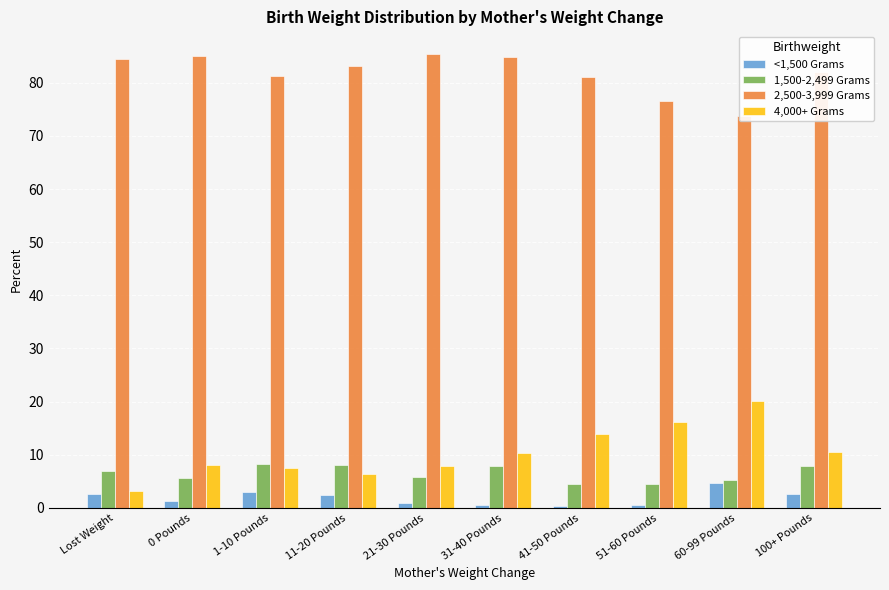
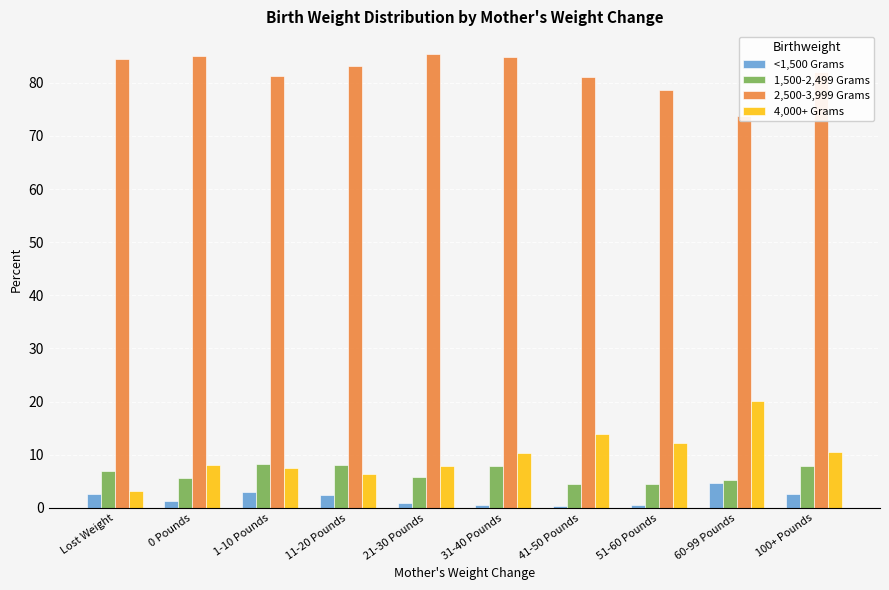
  {
    "<1,500 Grams": {
      "Lost Weight": 3,
      "0 Pounds": 1,
      "1-10 Pounds": 3,
      "11-20 Pounds": 3,
      "21-30 Pounds": 1,
      "31-40 Pounds": 1,
      "51-60 Pounds": 1,
      "60-99 Pounds": 5,
      "100+ Pounds": 3
    },
    "1,500-2,499 Grams": {
      "Lost Weight": 7,
      "0 Pounds": 6,
      "1-10 Pounds": 8,
      "11-20 Pounds": 8,
      "21-30 Pounds": 6,
      "31-40 Pounds": 8,
      "41-50 Pounds": 5,
      "51-60 Pounds": 5,
      "60-99 Pounds": 5,
      "100+ Pounds": 8
    },
    "2,500-3,999 Grams": {
      "Lost Weight": 84,
      "0 Pounds": 85,
      "1-10 Pounds": 81,
      "11-20 Pounds": 83,
      "21-30 Pounds": 85,
      "31-40 Pounds": 85,
      "41-50 Pounds": 81,
-     "51-60 Pounds": 77
+     "51-60 Pounds": 79
    },
    "4,000+ Grams": {
      "Lost Weight": 3,
      "0 Pounds": 8,
      "1-10 Pounds": 8,
      "11-20 Pounds": 6,
      "21-30 Pounds": 8,
      "31-40 Pounds": 10,
      "41-50 Pounds": 14,
-     "51-60 Pounds": 16,
+     "51-60 Pounds": 12,
      "60-99 Pounds": 20,
      "100+ Pounds": 11
    }
  }
